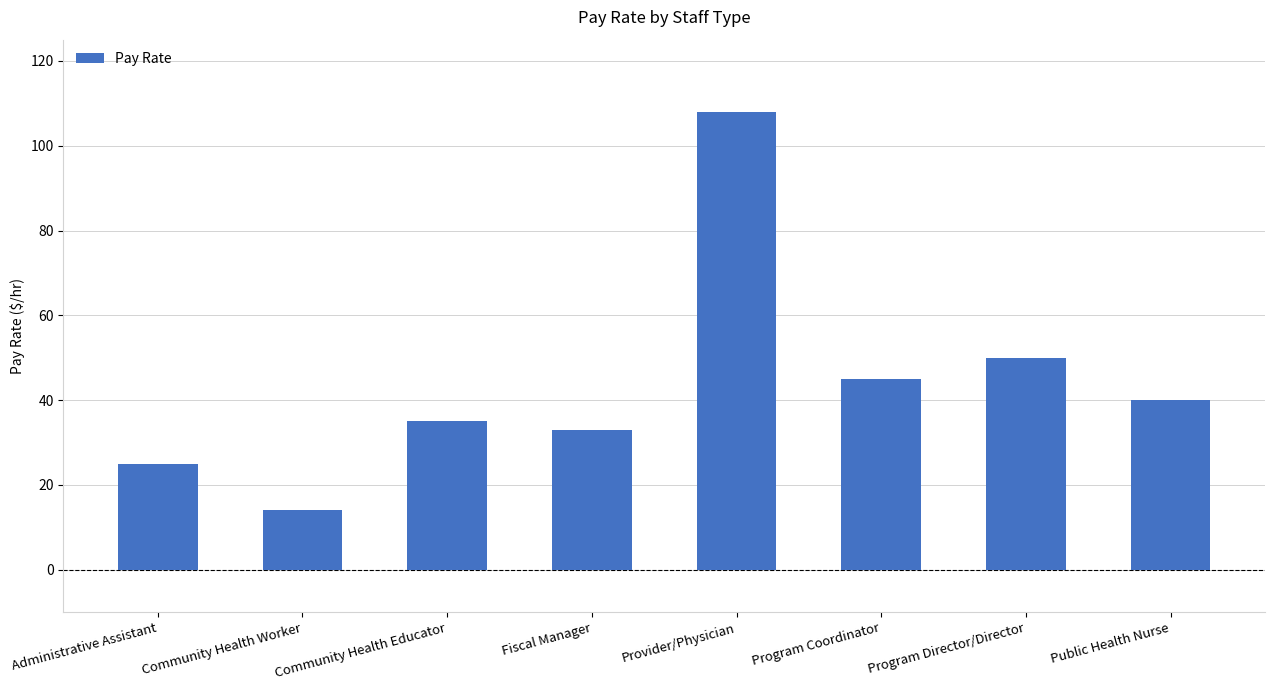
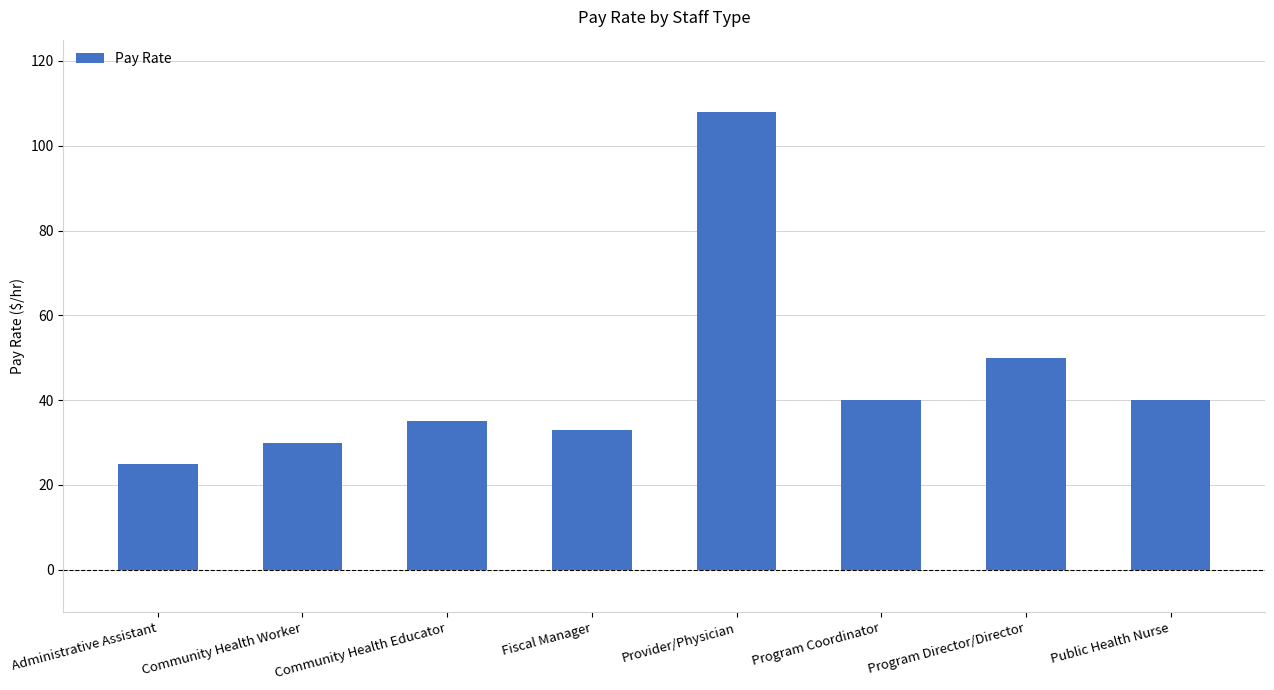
  {
    "Administrative Assistant": 25,
-   "Community Health Worker": 14,
+   "Community Health Worker": 30,
    "Community Health Educator": 35,
    "Fiscal Manager": 33,
    "Provider/Physician": 108,
-   "Program Coordinator": 45,
+   "Program Coordinator": 40,
    "Program Director/Director": 50,
    "Public Health Nurse": 40
  }
